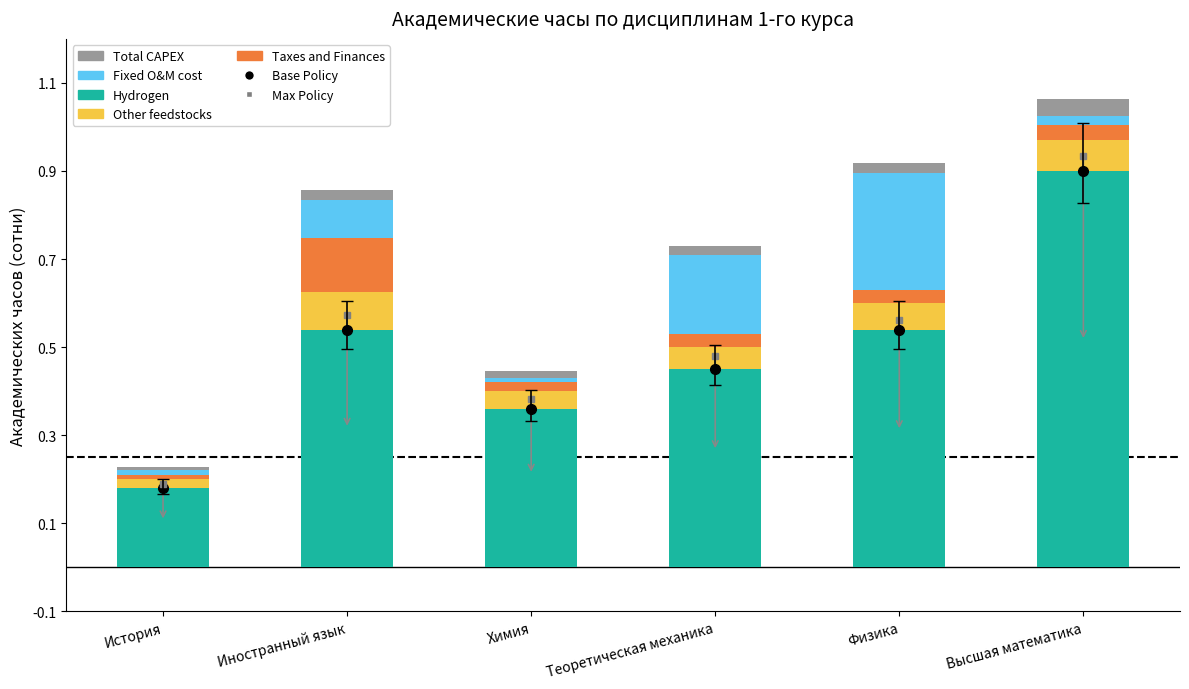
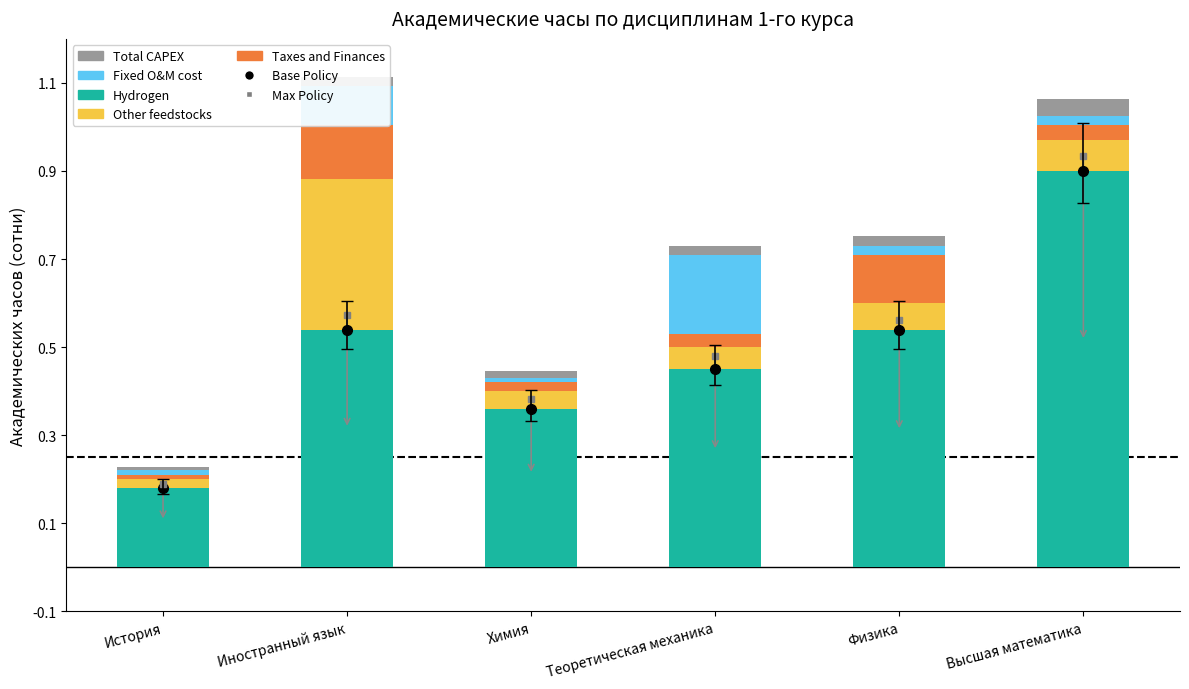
  {
    "Hydrogen": {
      "История": 0.18,
      "Иностранный язык": 0.54,
      "Химия": 0.36,
      "Теоретическая механика": 0.45,
      "Физика": 0.54,
      "Высшая математика": 0.90
    },
    "Other feedstocks": {
      "История": 0.02,
-     "Иностранный язык": 0.09,
+     "Иностранный язык": 0.34,
      "Химия": 0.04,
      "Теоретическая механика": 0.05,
      "Физика": 0.06,
      "Высшая математика": 0.07
    },
    "Taxes and Finances": {
      "История": 0.01,
      "Химия": 0.02,
      "Теоретическая механика": 0.03,
-     "Физика": 0.03,
+     "Физика": 0.11,
      "Высшая математика": 0.04
    },
    "Fixed O&M cost": {
      "История": 0.01,
      "Химия": 0.01,
      "Теоретическая механика": 0.18,
-     "Физика": 0.27,
+     "Физика": 0.02,
      "Высшая математика": 0.02
    }
  }
